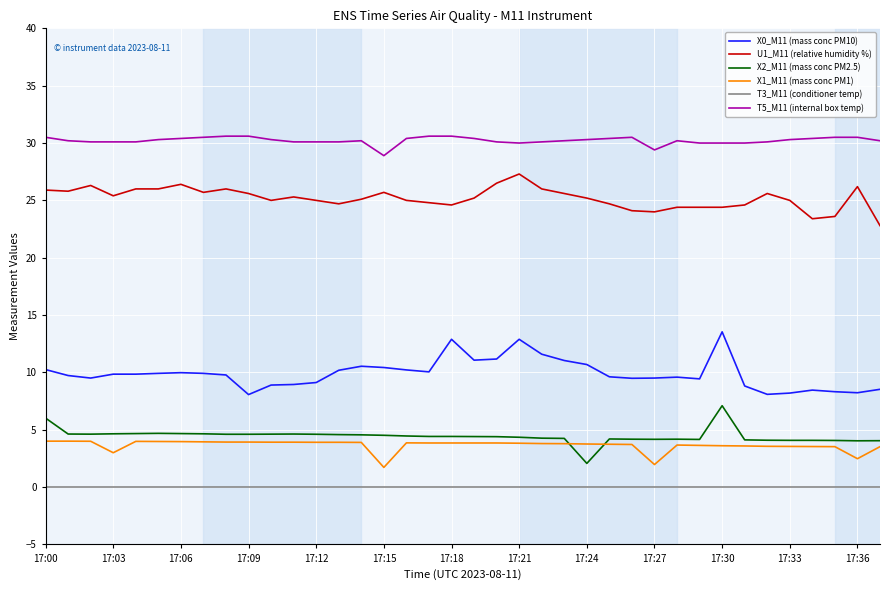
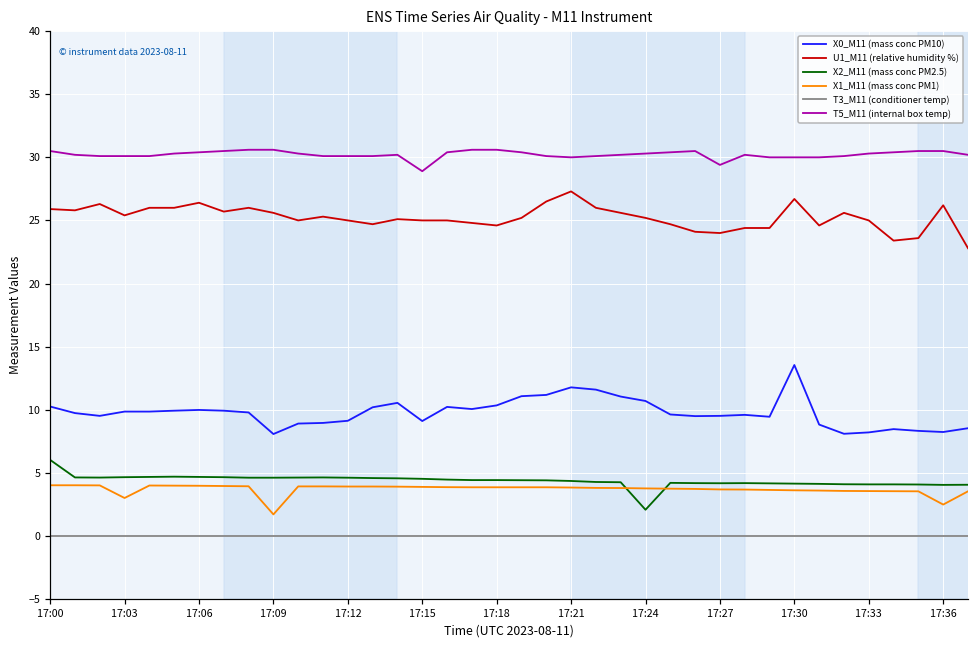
  {
    "X0_M11 (mass conc PM10)": {
      "17:00": 10.3,
      "17:03": 9.9,
      "17:06": 10.0,
      "17:09": 8.1,
      "17:12": 9.1,
-     "17:15": 10.4,
-     "17:18": 12.9,
-     "17:21": 12.9,
+     "17:15": 9.1,
+     "17:18": 10.3,
+     "17:21": 11.8,
      "17:24": 10.7,
      "17:27": 9.5,
      "17:30": 13.5,
      "17:33": 8.2,
      "17:36": 8.2
    },
    "U1_M11 (relative humidity %)": {
      "17:00": 25.9,
      "17:03": 25.4,
      "17:06": 26.4,
      "17:09": 25.6,
      "17:12": 25.0,
-     "17:15": 25.7,
+     "17:15": 25.0,
      "17:18": 24.6,
      "17:21": 27.3,
      "17:24": 25.2,
      "17:27": 24.0,
-     "17:30": 24.4,
+     "17:30": 26.7,
      "17:33": 25.0,
      "17:36": 26.2
    },
    "X2_M11 (mass conc PM2.5)": {
      "17:00": 6.0,
      "17:03": 4.7,
      "17:06": 4.7,
      "17:09": 4.6,
      "17:12": 4.6,
      "17:15": 4.5,
      "17:18": 4.4,
      "17:21": 4.4,
      "17:24": 2.1,
      "17:27": 4.2,
-     "17:30": 7.1,
+     "17:30": 4.1,
      "17:33": 4.1,
      "17:36": 4.0
    },
    "X1_M11 (mass conc PM1)": {
      "17:00": 4.0,
      "17:03": 3.0,
      "17:06": 4.0,
-     "17:09": 3.9,
+     "17:09": 1.7,
      "17:12": 3.9,
-     "17:15": 1.7,
+     "17:15": 3.9,
      "17:18": 3.9,
      "17:21": 3.8,
      "17:24": 3.8,
-     "17:27": 2.0,
+     "17:27": 3.7,
      "17:30": 3.6,
      "17:33": 3.6,
      "17:36": 2.5
    },
    "T3_M11 (conditioner temp)": {
      "17:00": 0.0,
      "17:03": 0.0,
      "17:06": 0.0,
      "17:09": 0.0,
      "17:12": 0.0,
      "17:15": 0.0,
      "17:18": 0.0,
      "17:21": 0.0,
      "17:24": 0.0,
      "17:27": 0.0,
      "17:30": 0.0,
      "17:33": 0.0,
      "17:36": 0.0
    },
    "T5_M11 (internal box temp)": {
      "17:00": 30.5,
      "17:03": 30.1,
      "17:06": 30.4,
      "17:09": 30.6,
      "17:12": 30.1,
      "17:15": 28.9,
      "17:18": 30.6,
      "17:21": 30.0,
      "17:24": 30.3,
      "17:27": 29.4,
      "17:30": 30.0,
      "17:33": 30.3,
      "17:36": 30.5
    }
  }
